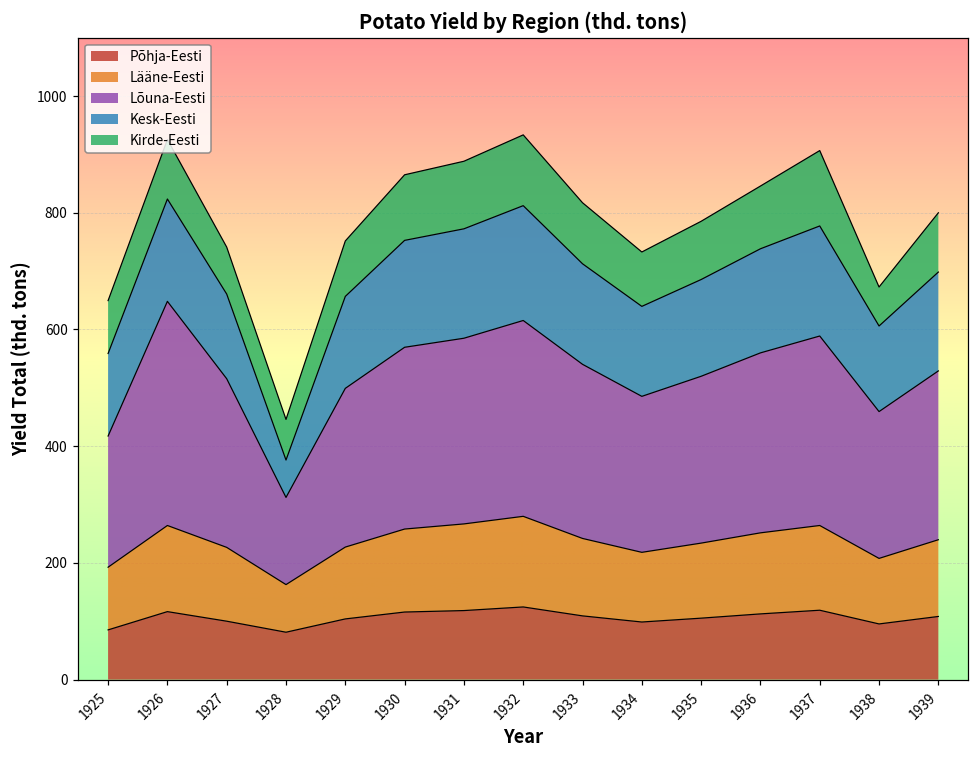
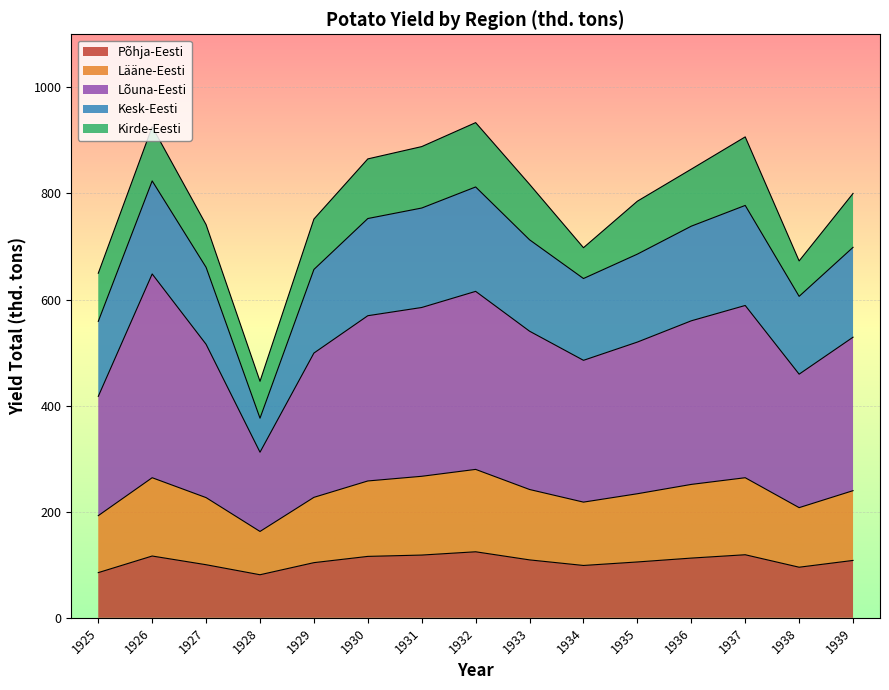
  {
    "Põhja-Eesti": {
      "1925": 90,
      "1926": 120,
      "1927": 100,
      "1928": 80,
      "1929": 100,
      "1930": 120,
      "1931": 120,
      "1932": 120,
      "1933": 110,
      "1934": 100,
      "1935": 110,
      "1936": 110,
      "1937": 120,
      "1938": 100,
      "1939": 110
    },
    "Lääne-Eesti": {
      "1925": 110,
      "1926": 150,
      "1927": 130,
      "1928": 80,
      "1929": 120,
      "1930": 140,
      "1931": 150,
      "1932": 160,
      "1933": 130,
      "1934": 120,
      "1935": 130,
      "1936": 140,
      "1937": 150,
      "1938": 110,
      "1939": 130
    },
    "Lõuna-Eesti": {
      "1925": 220,
      "1926": 380,
      "1927": 290,
      "1928": 150,
      "1929": 270,
      "1930": 310,
      "1931": 320,
      "1932": 340,
      "1933": 300,
      "1934": 270,
      "1935": 290,
      "1936": 310,
      "1937": 320,
      "1938": 250,
      "1939": 290
    },
    "Kesk-Eesti": {
      "1925": 140,
      "1926": 180,
      "1927": 150,
      "1928": 60,
      "1929": 160,
      "1930": 180,
      "1931": 190,
      "1932": 200,
      "1933": 170,
      "1934": 150,
      "1935": 170,
      "1936": 180,
      "1937": 190,
      "1938": 150,
      "1939": 170
    },
    "Kirde-Eesti": {
      "1925": 90,
      "1927": 80,
      "1928": 70,
      "1929": 100,
      "1930": 110,
      "1931": 120,
      "1932": 120,
      "1933": 100,
-     "1934": 90,
+     "1934": 60,
      "1935": 100,
      "1936": 110,
      "1937": 130,
      "1938": 70,
      "1939": 100
    }
  }
